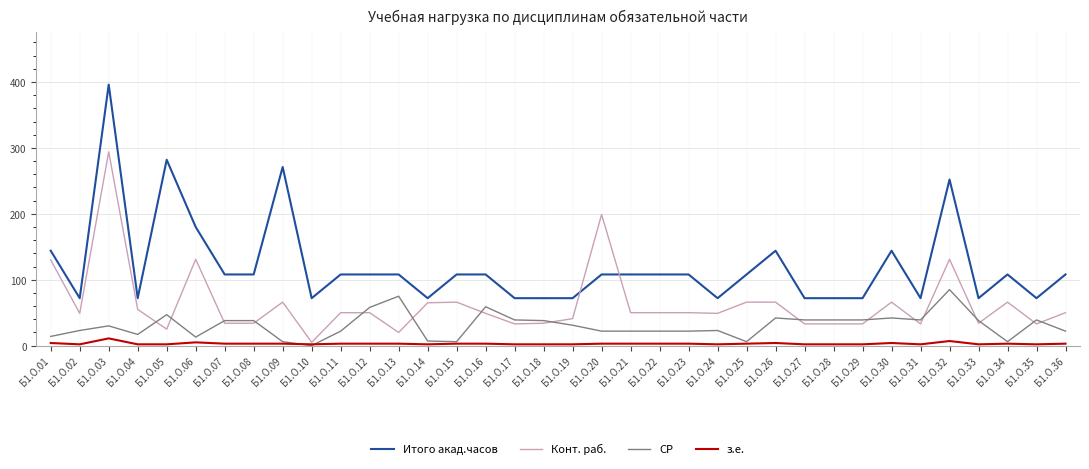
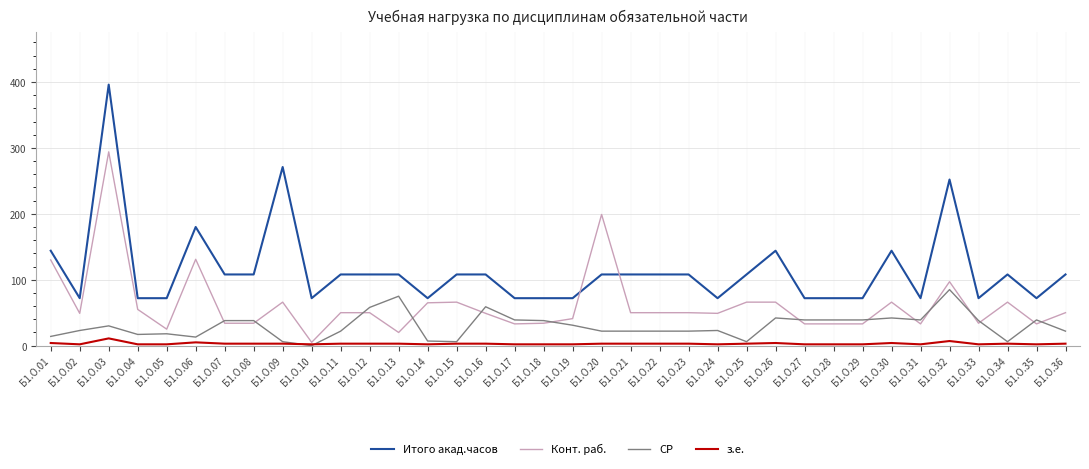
  {
    "Итого акад.часов": {
      "Б1.О.01": 140,
      "Б1.О.02": 70,
      "Б1.О.03": 400,
      "Б1.О.04": 70,
-     "Б1.О.05": 280,
+     "Б1.О.05": 70,
      "Б1.О.06": 180,
      "Б1.О.07": 110,
      "Б1.О.08": 110,
      "Б1.О.09": 270,
      "Б1.О.10": 70,
      "Б1.О.11": 110,
      "Б1.О.12": 110,
      "Б1.О.13": 110,
      "Б1.О.14": 70,
      "Б1.О.15": 110,
      "Б1.О.16": 110,
      "Б1.О.17": 70,
      "Б1.О.18": 70,
      "Б1.О.19": 70,
      "Б1.О.20": 110,
      "Б1.О.21": 110,
      "Б1.О.22": 110,
      "Б1.О.23": 110,
      "Б1.О.24": 70,
      "Б1.О.25": 110,
      "Б1.О.26": 140,
      "Б1.О.27": 70,
      "Б1.О.28": 70,
      "Б1.О.29": 70,
      "Б1.О.30": 140,
      "Б1.О.31": 70,
      "Б1.О.32": 250,
      "Б1.О.33": 70,
      "Б1.О.34": 110,
      "Б1.О.35": 70,
      "Б1.О.36": 110
    },
    "Конт. раб.": {
      "Б1.О.01": 130,
      "Б1.О.02": 50,
      "Б1.О.03": 290,
      "Б1.О.04": 60,
      "Б1.О.05": 30,
      "Б1.О.06": 130,
      "Б1.О.07": 30,
      "Б1.О.08": 30,
      "Б1.О.09": 70,
      "Б1.О.11": 50,
      "Б1.О.12": 50,
      "Б1.О.13": 20,
      "Б1.О.14": 70,
      "Б1.О.15": 70,
      "Б1.О.16": 50,
      "Б1.О.17": 30,
      "Б1.О.18": 30,
      "Б1.О.19": 40,
      "Б1.О.20": 200,
      "Б1.О.21": 50,
      "Б1.О.22": 50,
      "Б1.О.23": 50,
      "Б1.О.24": 50,
      "Б1.О.25": 70,
      "Б1.О.26": 70,
      "Б1.О.27": 30,
      "Б1.О.28": 30,
      "Б1.О.29": 30,
      "Б1.О.30": 70,
      "Б1.О.31": 30,
-     "Б1.О.32": 130,
+     "Б1.О.32": 100,
      "Б1.О.33": 30,
      "Б1.О.34": 70,
      "Б1.О.35": 30,
      "Б1.О.36": 50
    },
    "СР": {
      "Б1.О.01": 10,
      "Б1.О.02": 20,
      "Б1.О.03": 30,
      "Б1.О.04": 20,
-     "Б1.О.05": 50,
+     "Б1.О.05": 20,
      "Б1.О.06": 10,
      "Б1.О.07": 40,
      "Б1.О.08": 40,
      "Б1.О.11": 20,
      "Б1.О.12": 60,
      "Б1.О.13": 80,
      "Б1.О.14": 10,
      "Б1.О.16": 60,
      "Б1.О.17": 40,
      "Б1.О.18": 40,
      "Б1.О.19": 30,
      "Б1.О.20": 20,
      "Б1.О.21": 20,
      "Б1.О.22": 20,
      "Б1.О.23": 20,
      "Б1.О.24": 20,
      "Б1.О.26": 40,
      "Б1.О.27": 40,
      "Б1.О.28": 40,
      "Б1.О.29": 40,
      "Б1.О.30": 40,
      "Б1.О.31": 40,
      "Б1.О.32": 90,
      "Б1.О.33": 40,
      "Б1.О.35": 40,
      "Б1.О.36": 20
    },
    "з.е.": {
      "Б1.О.01": 0,
      "Б1.О.02": 0,
      "Б1.О.03": 10,
      "Б1.О.04": 0,
      "Б1.О.05": 0,
      "Б1.О.06": 10,
      "Б1.О.07": 0,
      "Б1.О.08": 0,
      "Б1.О.11": 0,
      "Б1.О.12": 0,
      "Б1.О.13": 0,
      "Б1.О.14": 0,
      "Б1.О.16": 0,
      "Б1.О.17": 0,
      "Б1.О.18": 0,
      "Б1.О.19": 0,
      "Б1.О.20": 0,
      "Б1.О.21": 0,
      "Б1.О.22": 0,
      "Б1.О.23": 0,
      "Б1.О.24": 0,
      "Б1.О.26": 0,
      "Б1.О.27": 0,
      "Б1.О.28": 0,
      "Б1.О.29": 0,
      "Б1.О.30": 0,
      "Б1.О.31": 0,
      "Б1.О.32": 10,
      "Б1.О.33": 0,
      "Б1.О.35": 0,
      "Б1.О.36": 0
    }
  }
